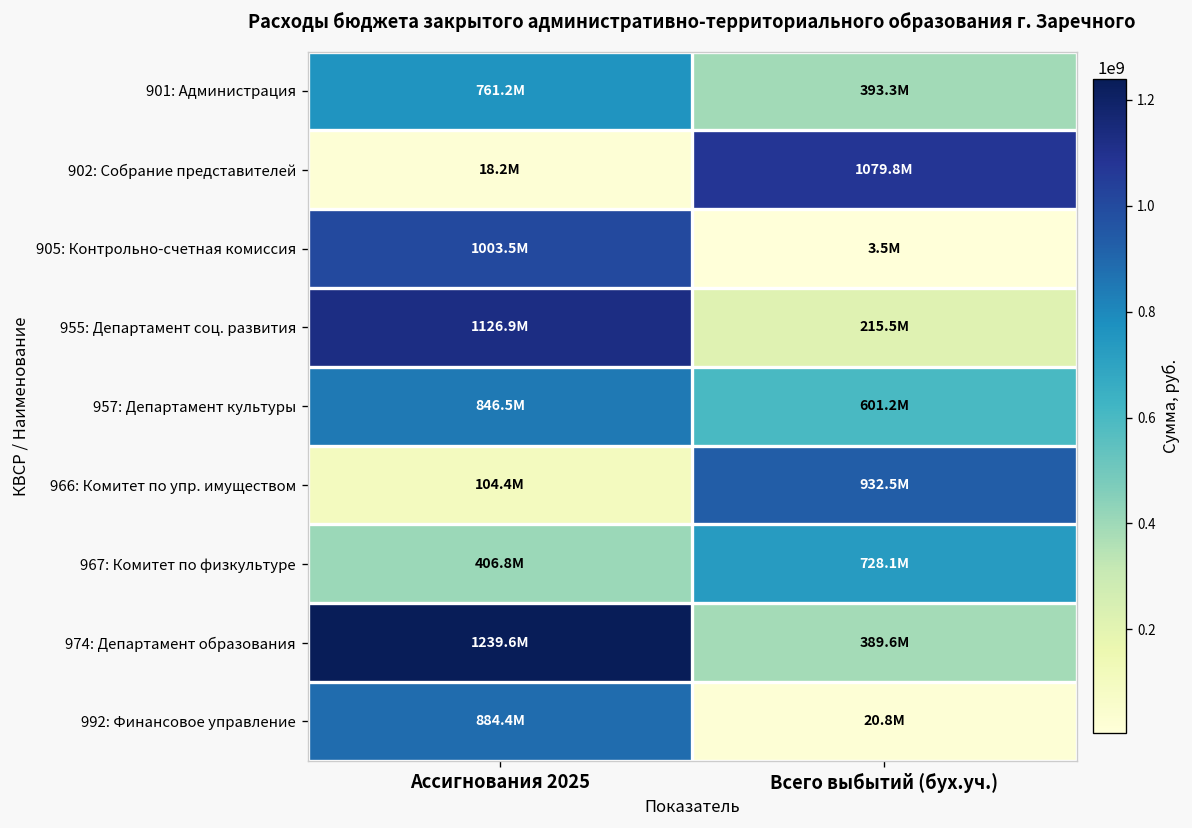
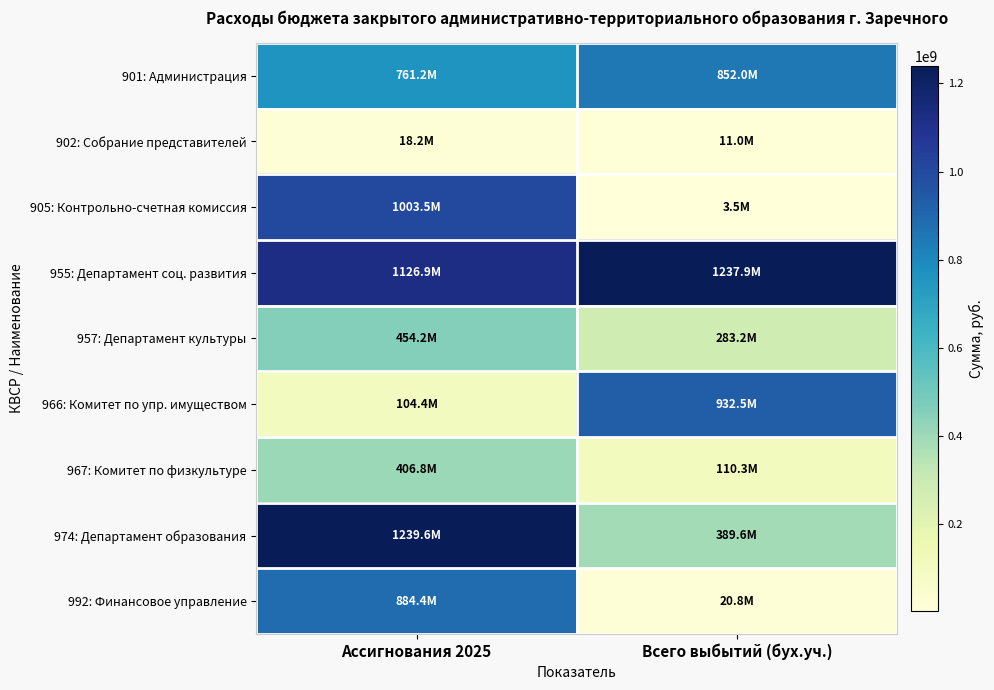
  {
    "901: Администрация": {
      "Ассигнования 2025": "761.2M",
-     "Всего выбытий (бух.уч.)": "393.3M"
+     "Всего выбытий (бух.уч.)": "852.0M"
    },
    "902: Собрание представителей": {
      "Ассигнования 2025": "18.2M",
-     "Всего выбытий (бух.уч.)": "1079.8M"
+     "Всего выбытий (бух.уч.)": "11.0M"
    },
    "905: Контрольно-счетная комиссия": {
      "Ассигнования 2025": "1003.5M",
      "Всего выбытий (бух.уч.)": "3.5M"
    },
    "955: Департамент соц. развития": {
      "Ассигнования 2025": "1126.9M",
-     "Всего выбытий (бух.уч.)": "215.5M"
+     "Всего выбытий (бух.уч.)": "1237.9M"
    },
    "957: Департамент культуры": {
-     "Ассигнования 2025": "846.5M",
-     "Всего выбытий (бух.уч.)": "601.2M"
+     "Ассигнования 2025": "454.2M",
+     "Всего выбытий (бух.уч.)": "283.2M"
    },
    "966: Комитет по упр. имуществом": {
      "Ассигнования 2025": "104.4M",
      "Всего выбытий (бух.уч.)": "932.5M"
    },
    "967: Комитет по физкультуре": {
      "Ассигнования 2025": "406.8M",
-     "Всего выбытий (бух.уч.)": "728.1M"
+     "Всего выбытий (бух.уч.)": "110.3M"
    },
    "974: Департамент образования": {
      "Ассигнования 2025": "1239.6M",
      "Всего выбытий (бух.уч.)": "389.6M"
    },
    "992: Финансовое управление": {
      "Ассигнования 2025": "884.4M",
      "Всего выбытий (бух.уч.)": "20.8M"
    }
  }
